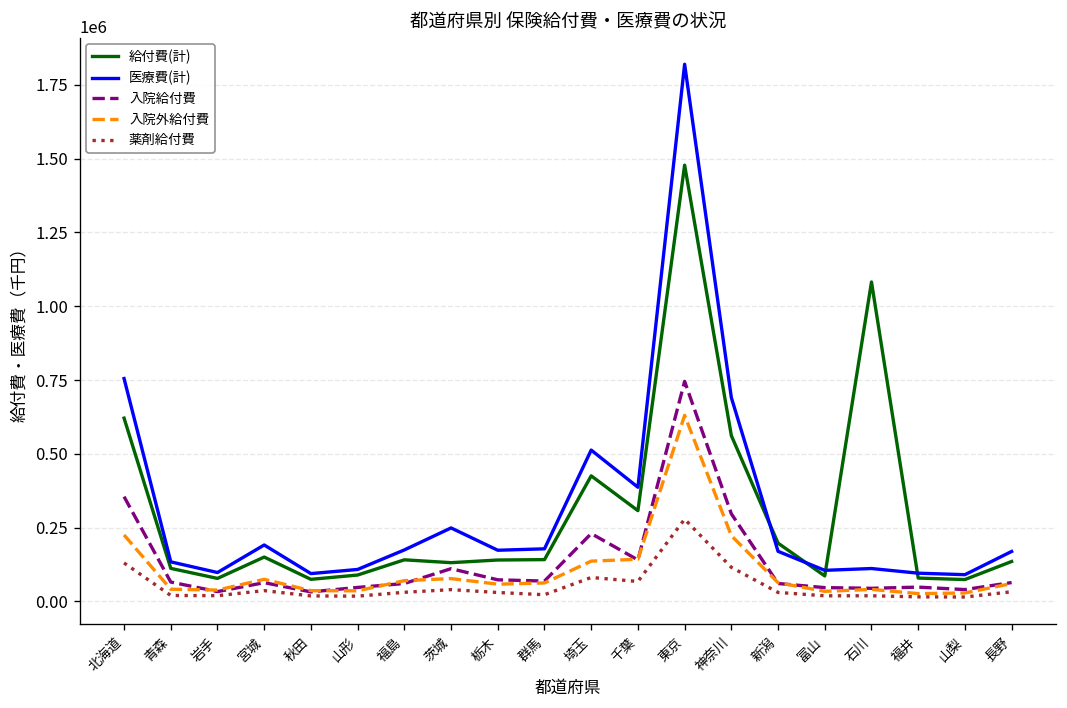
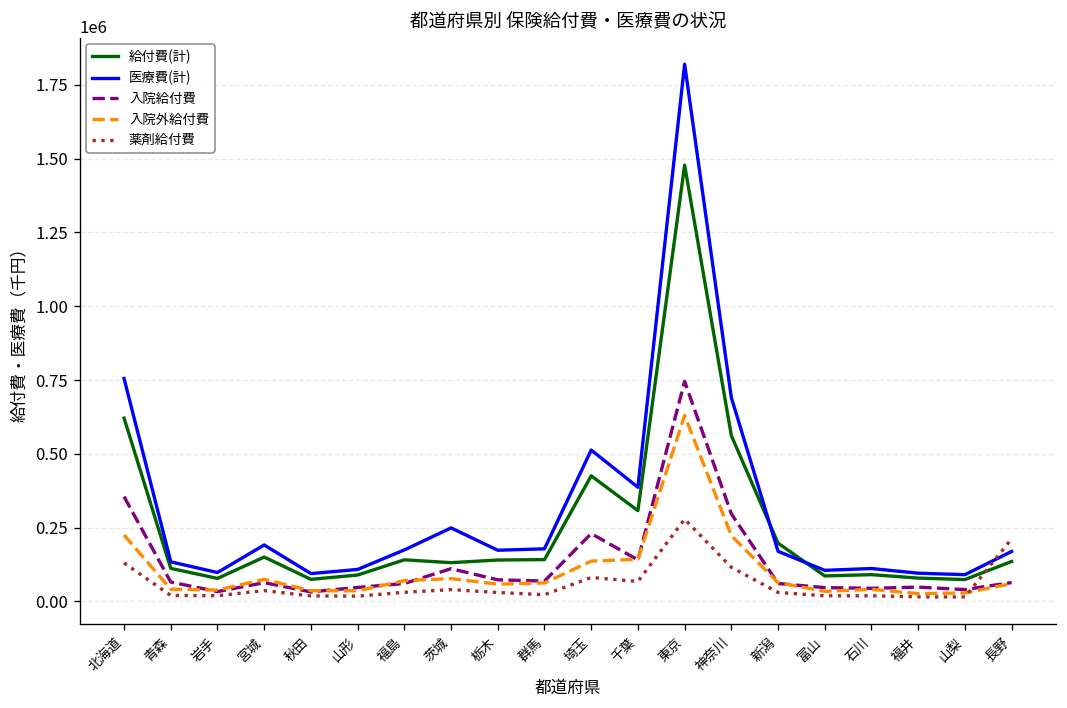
  {
    "給付費(計)": {
      "北海道": 620000,
      "青森": 110000,
      "岩手": 80000,
      "宮城": 150000,
      "秋田": 70000,
      "山形": 90000,
      "福島": 140000,
      "茨城": 130000,
      "栃木": 140000,
      "群馬": 140000,
      "埼玉": 430000,
      "千葉": 310000,
      "東京": 1480000,
      "神奈川": 560000,
      "新潟": 200000,
      "富山": 90000,
-     "石川": 1080000,
+     "石川": 90000,
      "福井": 80000,
      "山梨": 70000,
      "長野": 140000
    },
    "医療費(計)": {
      "北海道": 750000,
      "青森": 130000,
      "岩手": 100000,
      "宮城": 190000,
      "秋田": 90000,
      "山形": 110000,
      "福島": 170000,
      "茨城": 250000,
      "栃木": 170000,
      "群馬": 180000,
      "埼玉": 510000,
      "千葉": 390000,
      "東京": 1820000,
      "神奈川": 690000,
      "新潟": 170000,
      "富山": 110000,
      "石川": 110000,
      "福井": 100000,
      "山梨": 90000,
      "長野": 170000
    },
    "入院給付費": {
      "北海道": 360000,
      "青森": 70000,
      "宮城": 60000,
      "山形": 50000,
      "茨城": 110000,
      "栃木": 70000,
      "埼玉": 230000,
      "東京": 750000,
      "神奈川": 300000,
      "富山": 50000,
      "福井": 50000,
      "山梨": 40000
    },
    "入院外給付費": {
      "北海道": 230000,
      "青森": 40000,
      "宮城": 70000,
      "山形": 40000,
      "茨城": 80000,
      "栃木": 60000,
      "埼玉": 140000,
      "東京": 630000,
      "神奈川": 220000,
      "富山": 30000,
      "福井": 30000,
      "山梨": 30000
    },
    "薬剤給付費": {
      "北海道": 130000,
      "青森": 20000,
      "岩手": 20000,
      "宮城": 40000,
      "秋田": 20000,
      "山形": 20000,
      "福島": 30000,
      "茨城": 40000,
      "栃木": 30000,
      "群馬": 20000,
      "埼玉": 80000,
      "千葉": 70000,
      "東京": 280000,
      "神奈川": 120000,
      "新潟": 30000,
      "富山": 20000,
      "石川": 20000,
      "福井": 20000,
      "山梨": 20000,
-     "長野": 30000
+     "長野": 210000
    }
  }
